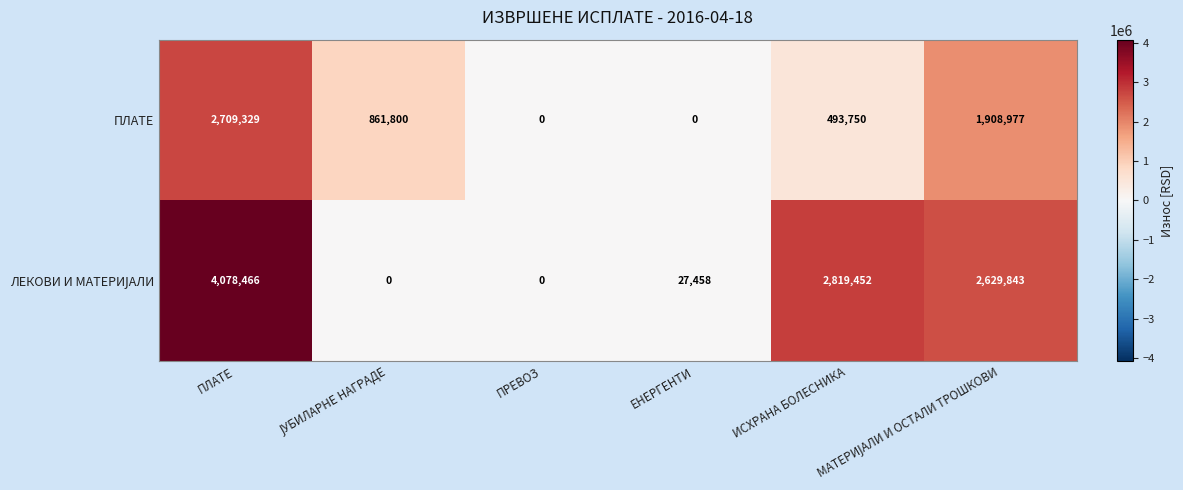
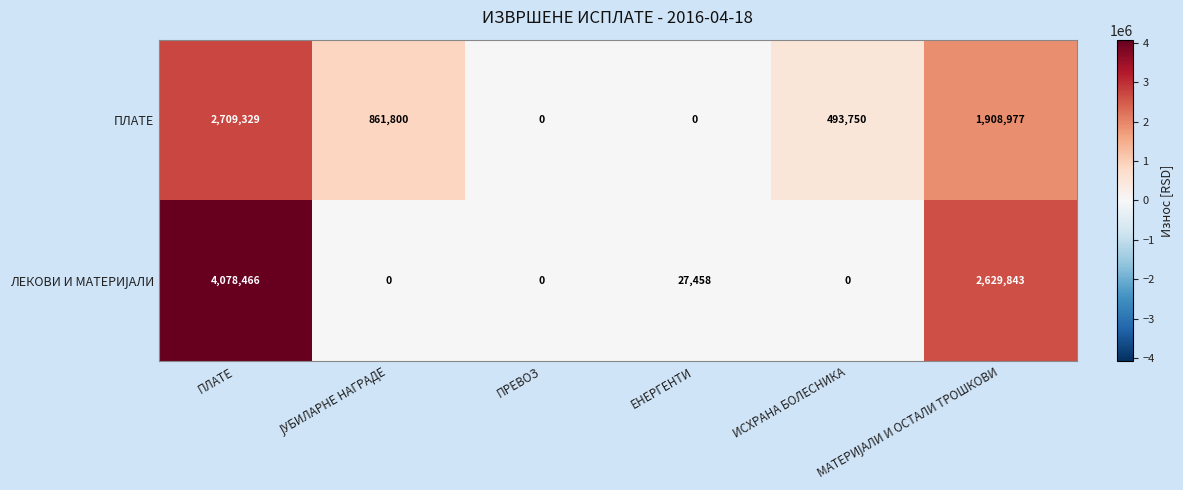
  {
    "ПЛАТЕ": {
      "ПЛАТЕ": "2,709,329",
      "ЈУБИЛАРНЕ НАГРАДЕ": "861,800",
      "ПРЕВОЗ": "0",
      "ЕНЕРГЕНТИ": "0",
      "ИСХРАНА БОЛЕСНИКА": "493,750",
      "МАТЕРИЈАЛИ И ОСТАЛИ ТРОШКОВИ": "1,908,977"
    },
    "ЛЕКОВИ И МАТЕРИЈАЛИ": {
      "ПЛАТЕ": "4,078,466",
      "ЈУБИЛАРНЕ НАГРАДЕ": "0",
      "ПРЕВОЗ": "0",
      "ЕНЕРГЕНТИ": "27,458",
-     "ИСХРАНА БОЛЕСНИКА": "2,819,452",
+     "ИСХРАНА БОЛЕСНИКА": "0",
      "МАТЕРИЈАЛИ И ОСТАЛИ ТРОШКОВИ": "2,629,843"
    }
  }
